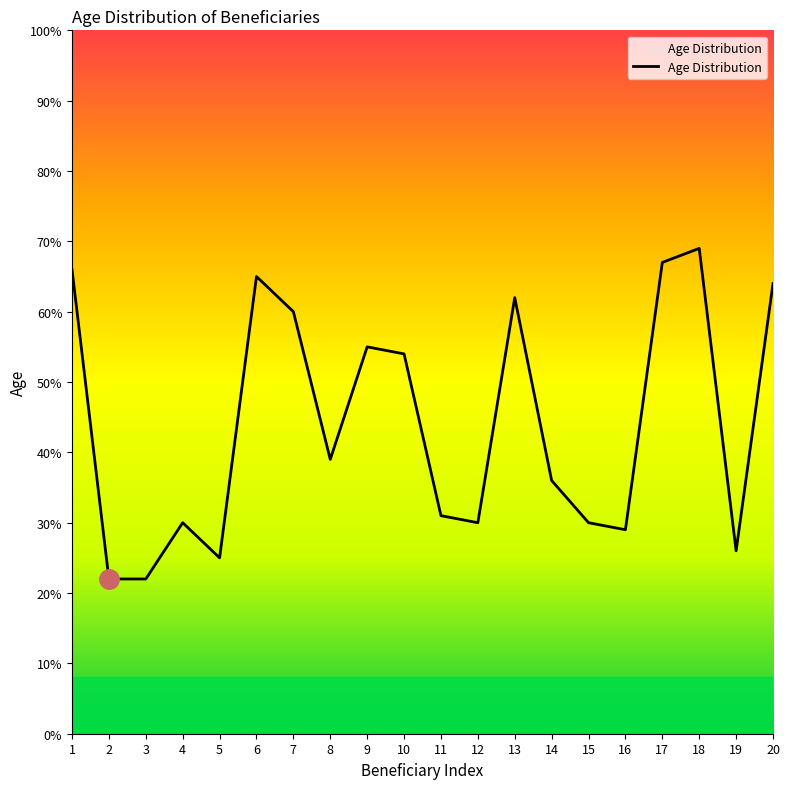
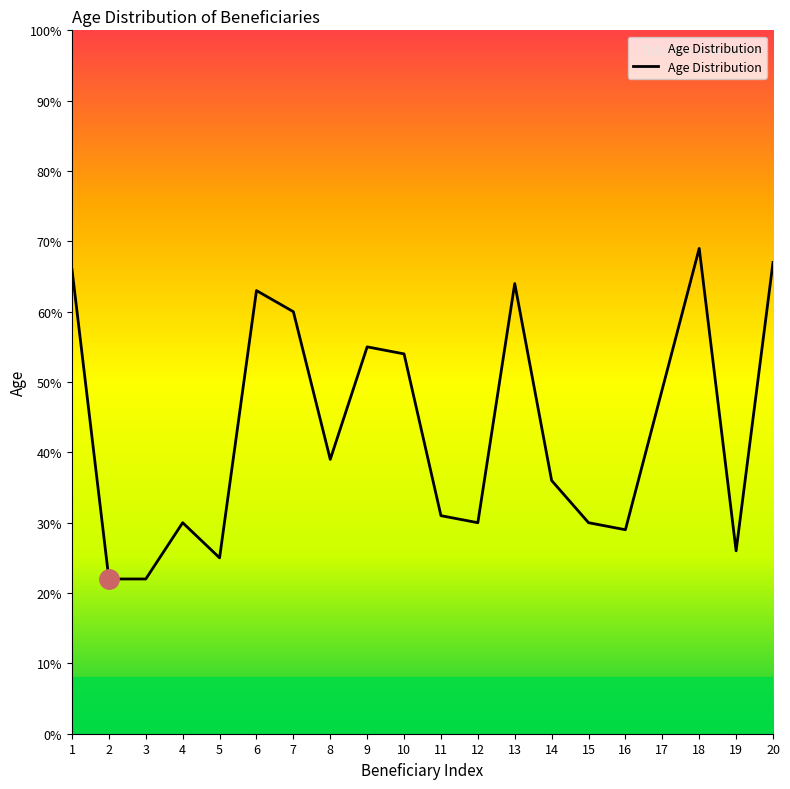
  {
    "Age Distribution": {
      "1": "66%",
      "3": "22%",
      "4": "30%",
      "5": "25%",
-     "6": "65%",
+     "6": "63%",
      "7": "60%",
      "8": "39%",
      "9": "55%",
      "10": "54%",
      "11": "31%",
      "12": "30%",
-     "13": "62%",
+     "13": "64%",
      "14": "36%",
      "15": "30%",
      "16": "29%",
-     "17": "67%",
+     "17": "49%",
      "18": "69%",
      "19": "26%",
-     "20": "64%"
+     "20": "67%"
    }
  }
